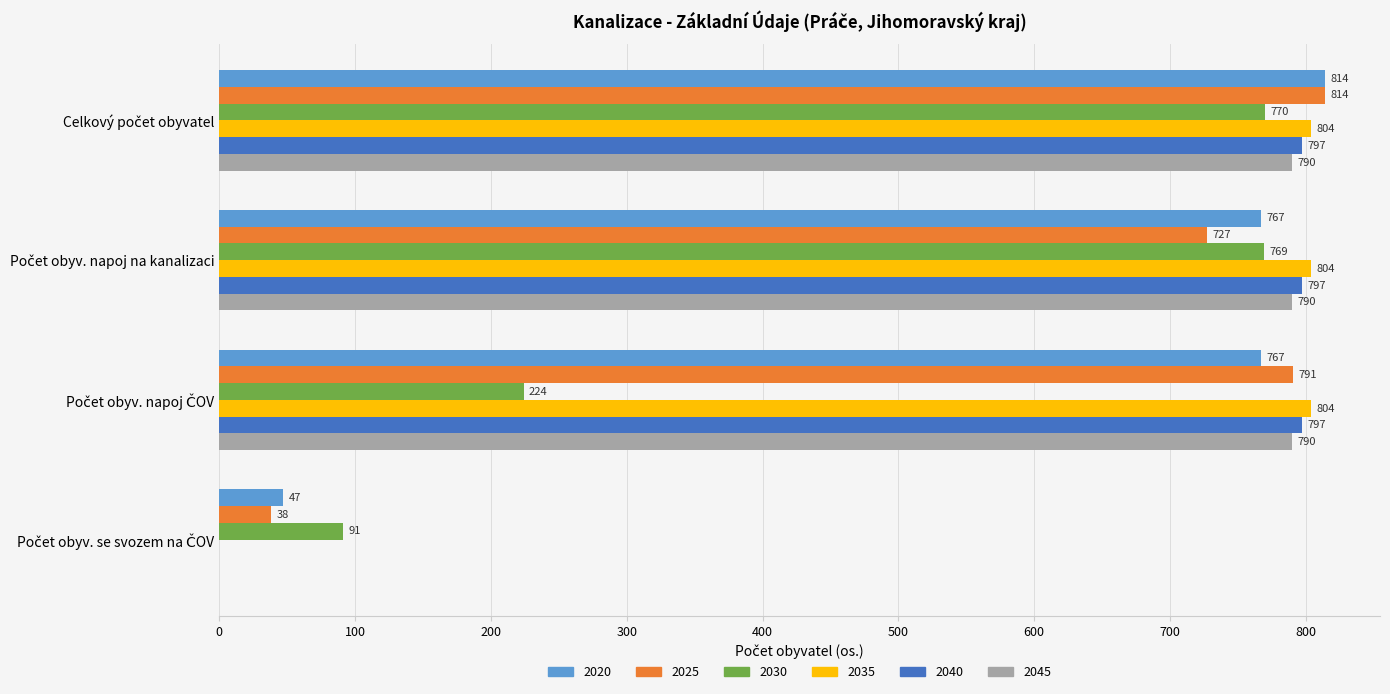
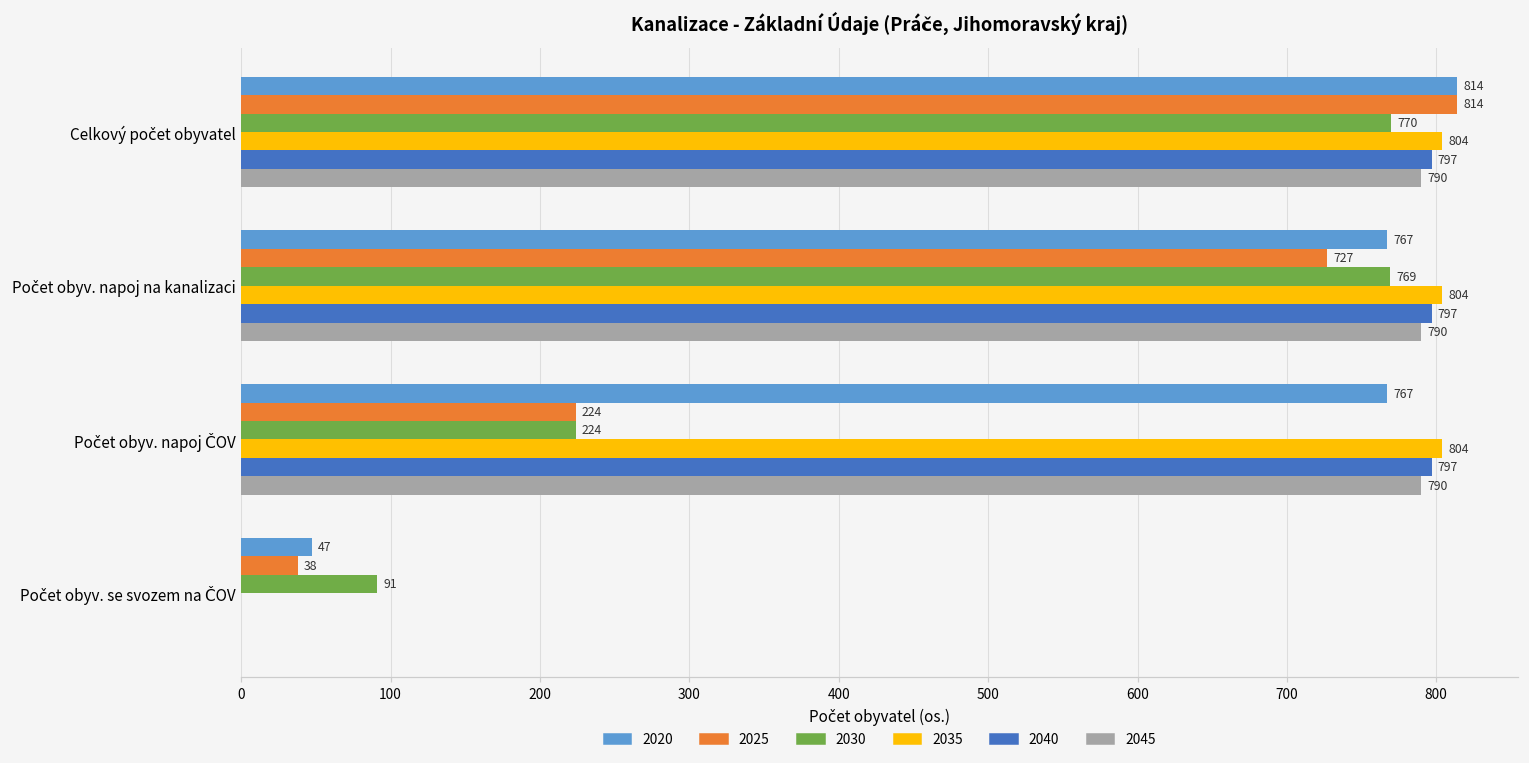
  {
    "2025": {
      "Celkový počet obyvatel": 814,
      "Počet obyv. napoj na kanalizaci": 727,
-     "Počet obyv. napoj ČOV": 791,
+     "Počet obyv. napoj ČOV": 224,
      "Počet obyv. se svozem na ČOV": 38
    },
    "2030": {
      "Celkový počet obyvatel": 770,
      "Počet obyv. napoj na kanalizaci": 769,
      "Počet obyv. napoj ČOV": 224,
      "Počet obyv. se svozem na ČOV": 91
    },
    "2035": {
      "Celkový počet obyvatel": 804,
      "Počet obyv. napoj na kanalizaci": 804,
      "Počet obyv. napoj ČOV": 804
    },
    "2045": {
      "Celkový počet obyvatel": 790,
      "Počet obyv. napoj na kanalizaci": 790,
      "Počet obyv. napoj ČOV": 790
    }
  }
